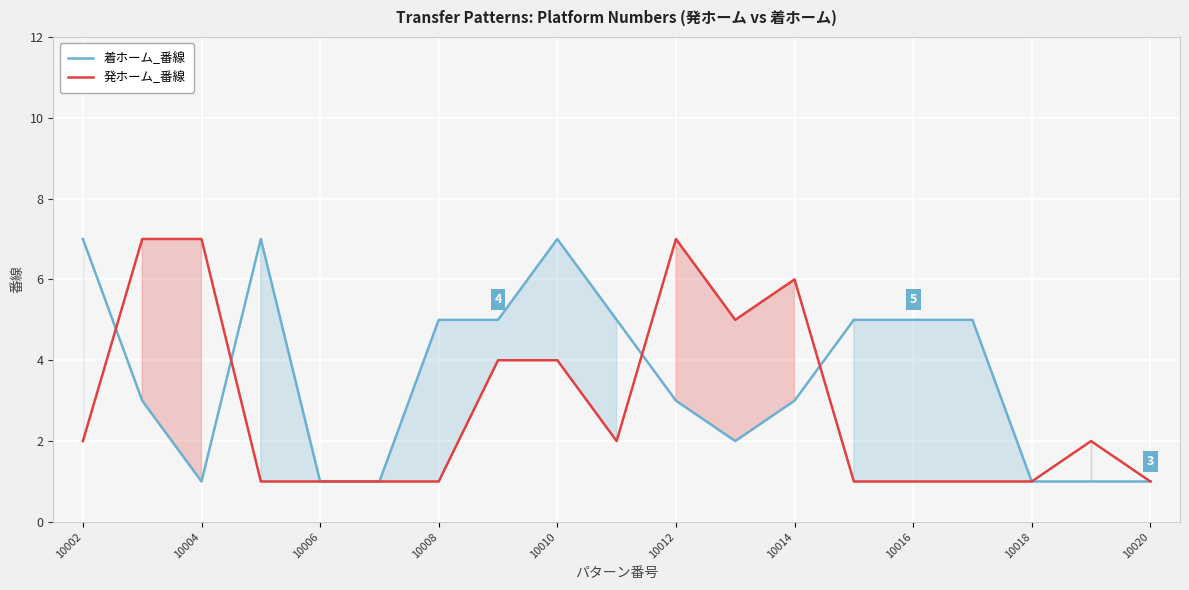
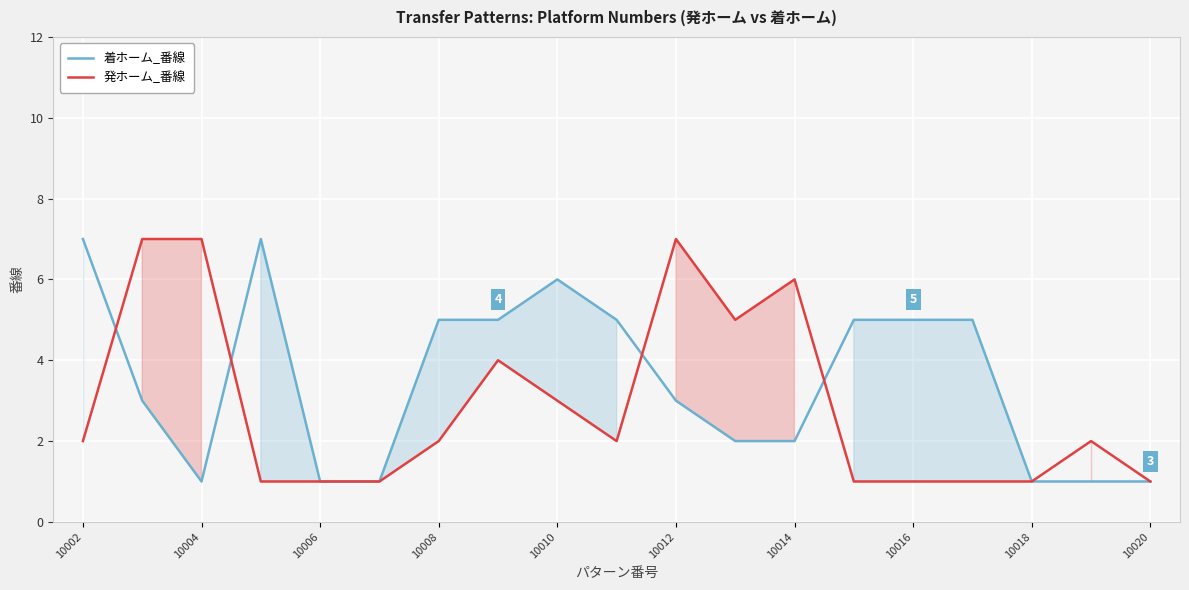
  {
    "着ホーム_番線": {
      "10002": 7,
      "10004": 1,
      "10008": 5,
-     "10010": 7,
+     "10010": 6,
      "10012": 3,
-     "10014": 3
+     "10014": 2
    },
    "発ホーム_番線": {
      "10002": 2,
      "10004": 7,
-     "10008": 1,
-     "10010": 4,
+     "10008": 2,
+     "10010": 3,
      "10012": 7,
      "10014": 6,
      "10016": 1
    }
  }
